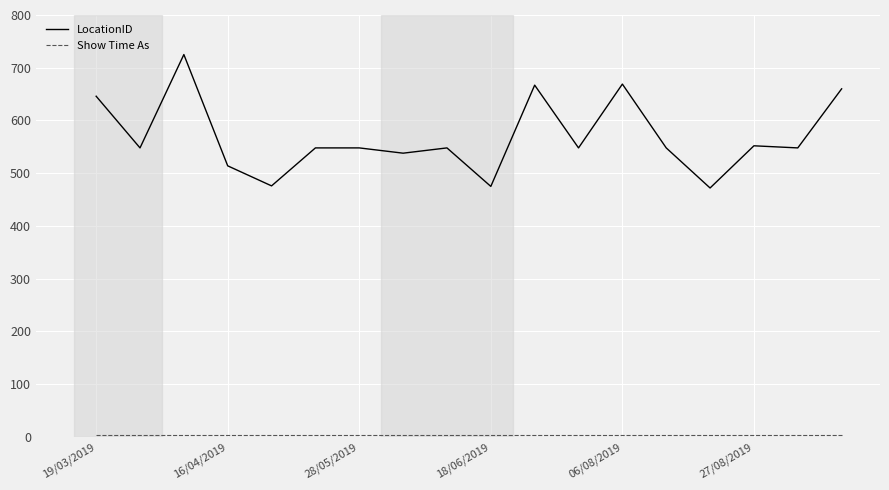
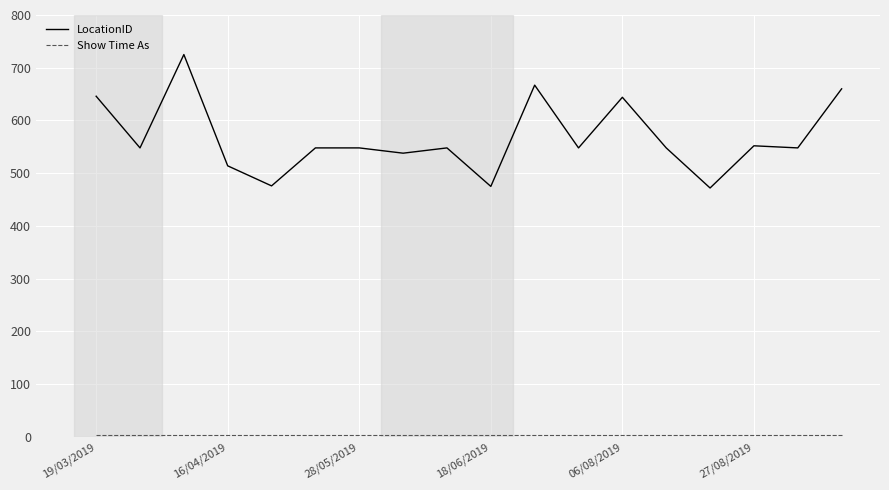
  {
    "LocationID": {
      "19/03/2019": 650,
      "16/04/2019": 510,
      "28/05/2019": 550,
      "18/06/2019": 480,
-     "06/08/2019": 670,
+     "06/08/2019": 640,
      "27/08/2019": 550
    },
    "Show Time As": {
      "19/03/2019": 0,
      "16/04/2019": 0,
      "28/05/2019": 0,
      "18/06/2019": 0,
      "06/08/2019": 0,
      "27/08/2019": 0
    }
  }
